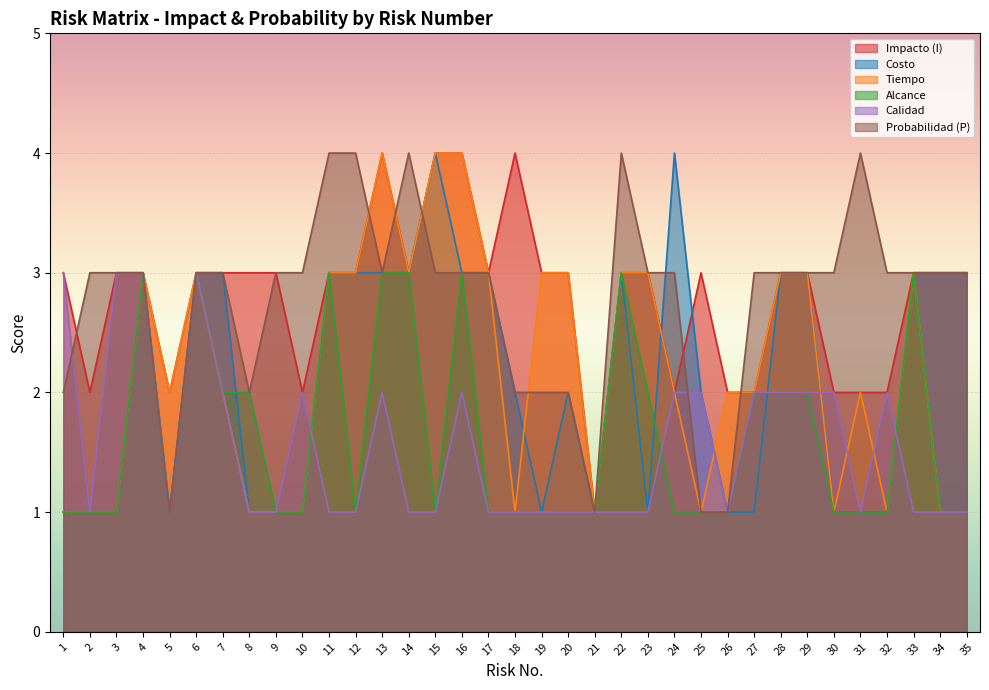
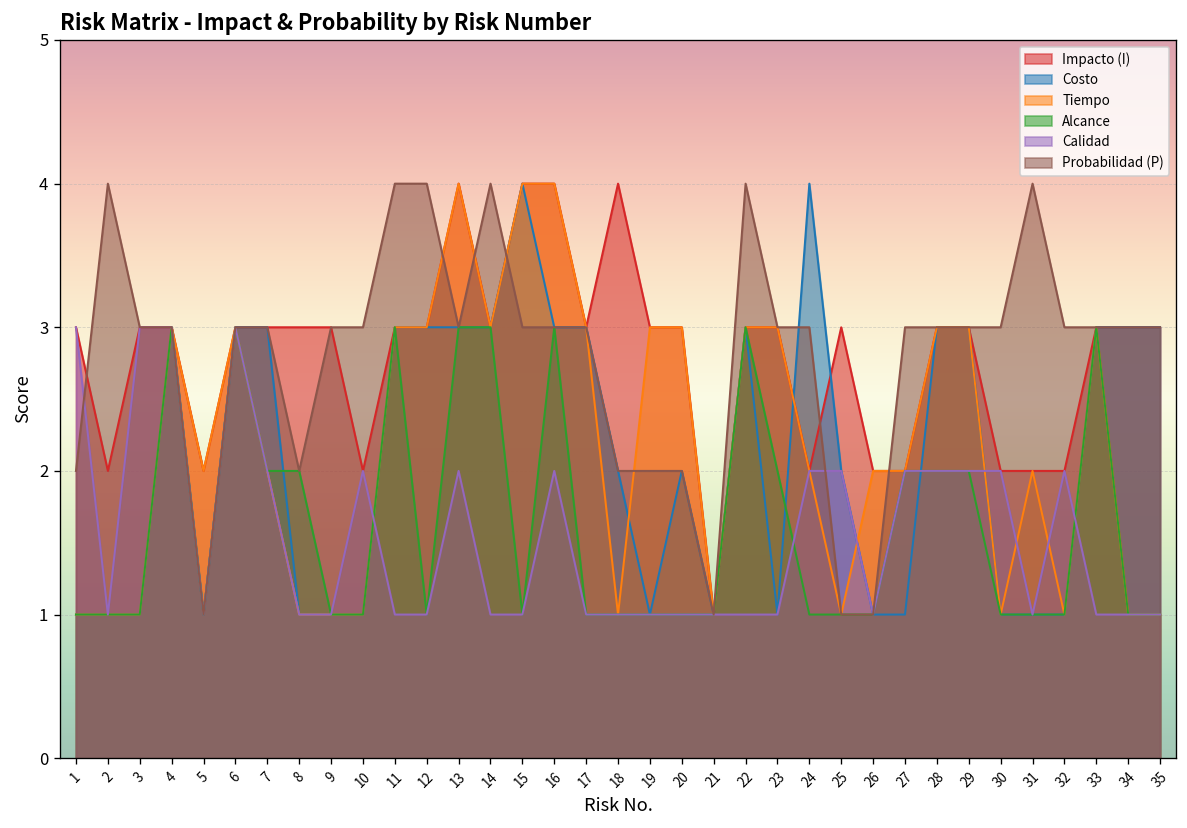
  {
    "Impacto (I)": {
      "2": 2,
      "8": 3,
      "18": 4,
      "25": 3
    },
    "Costo": {
      "24": 4,
      "27": 1
    },
    "Alcance": {
      "23": 2,
      "24": 1
    },
    "Calidad": {
      "11": 1,
      "13": 2,
      "14": 1,
      "16": 2,
      "22": 1,
      "33": 1
    },
    "Probabilidad (P)": {
      "1": 2,
-     "2": 3,
+     "2": 4,
      "10": 3,
      "11": 4,
      "12": 4,
      "14": 4,
      "15": 3,
      "19": 2,
      "22": 4,
      "24": 3,
      "27": 3,
      "30": 3,
      "31": 4,
      "32": 3
    }
  }
